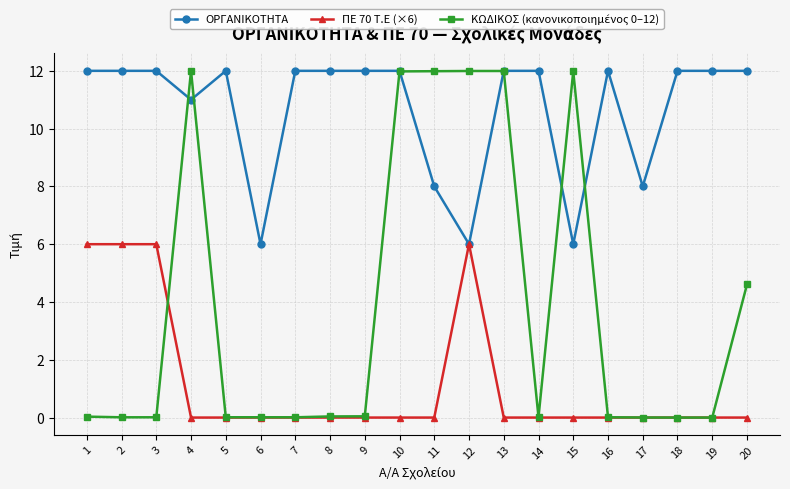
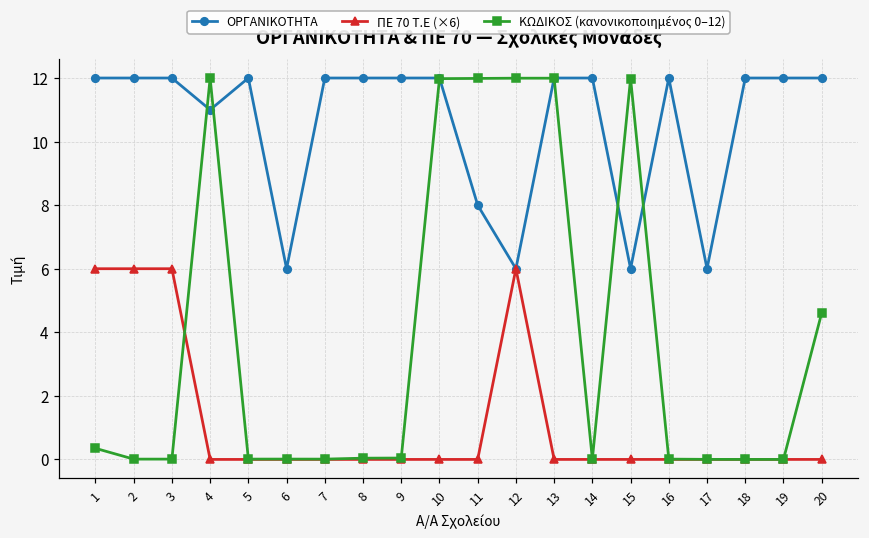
  {
    "ΟΡΓΑΝΙΚΟΤΗΤΑ": {
      "1": 12,
      "2": 12,
      "3": 12,
      "4": 11,
      "5": 12,
      "6": 6,
      "7": 12,
      "8": 12,
      "9": 12,
      "11": 8,
      "14": 12,
      "15": 6,
      "16": 12,
-     "17": 8,
+     "17": 6,
      "18": 12,
      "19": 12,
      "20": 12
    },
    "ΠΕ 70 Τ.Ε (×6)": {
      "1": 6.0,
      "2": 6.0,
      "3": 6.0,
      "4": 0.0,
      "10": 0.0,
      "11": 0.0,
      "13": 0.0,
      "15": 0.0,
      "20": 0.0
    },
    "ΚΩΔΙΚΟΣ (κανονικοποιημένος 0–12)": {
-     "1": 0.0,
+     "1": 0.3,
      "2": 0.0,
      "3": 0.0,
      "4": 12.0,
      "11": 12.0,
      "12": 12.0,
      "15": 12.0,
      "20": 4.6
    }
  }
